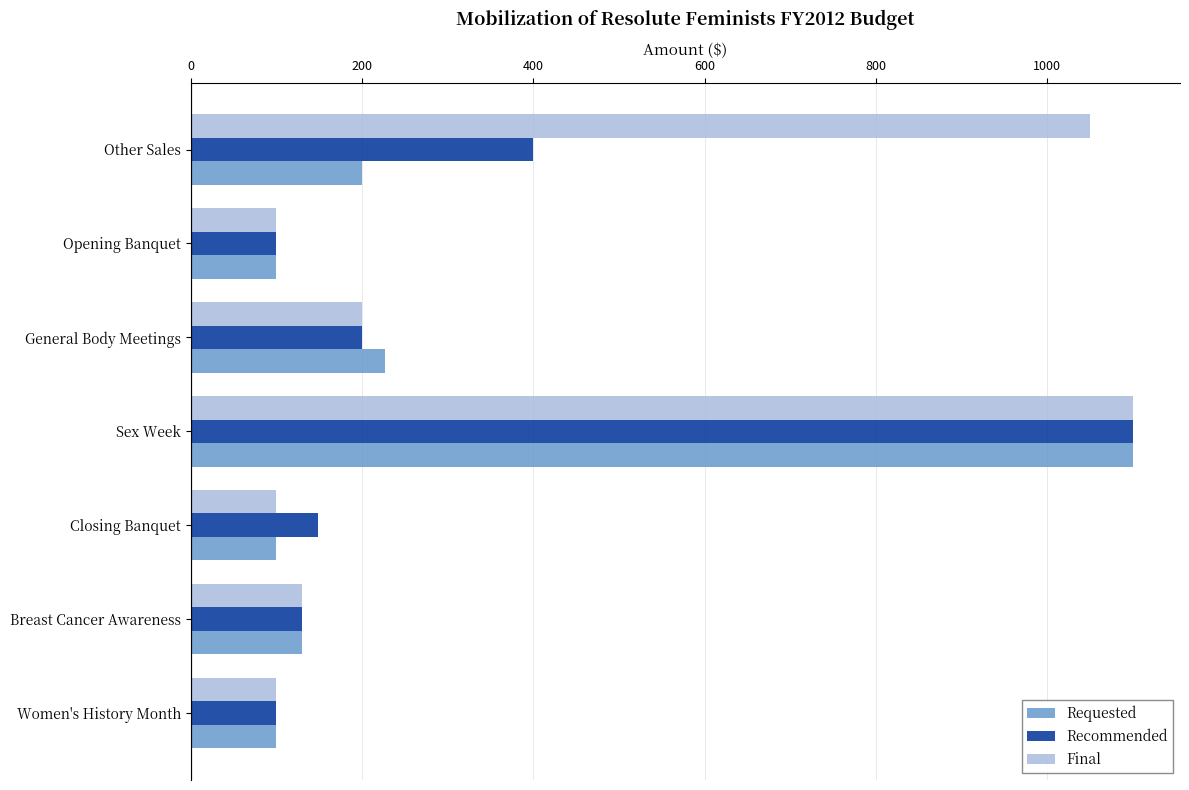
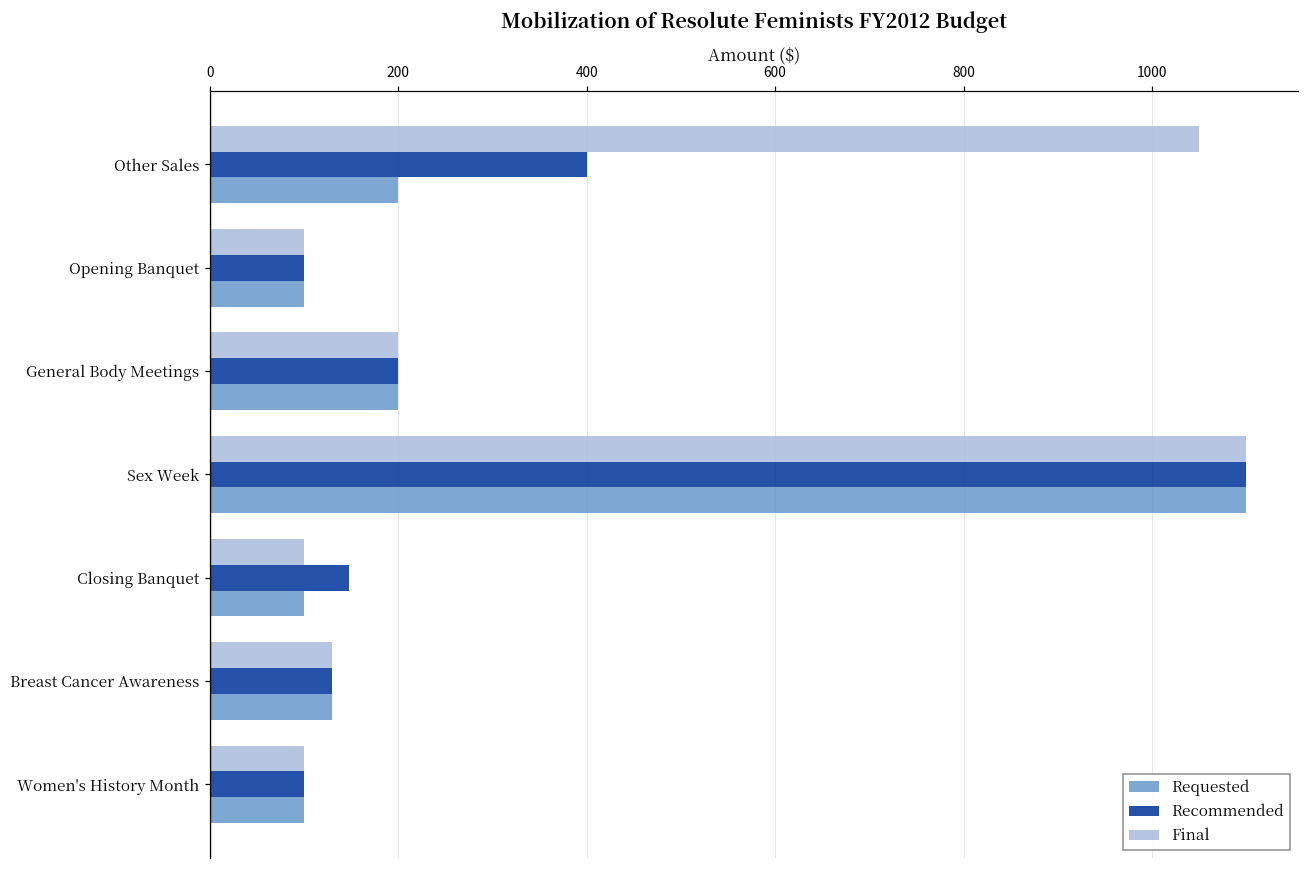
  {
    "Requested": {
      "Other Sales": 200,
      "Opening Banquet": 100,
-     "General Body Meetings": 230,
+     "General Body Meetings": 200,
      "Sex Week": 1100,
      "Closing Banquet": 100,
      "Breast Cancer Awareness": 130,
      "Women's History Month": 100
    },
    "Recommended": {
      "Other Sales": 400,
      "Opening Banquet": 100,
      "General Body Meetings": 200,
      "Sex Week": 1100,
      "Closing Banquet": 150,
      "Breast Cancer Awareness": 130,
      "Women's History Month": 100
    },
    "Final": {
      "Other Sales": 1050,
      "Opening Banquet": 100,
      "General Body Meetings": 200,
      "Sex Week": 1100,
      "Closing Banquet": 100,
      "Breast Cancer Awareness": 130,
      "Women's History Month": 100
    }
  }
